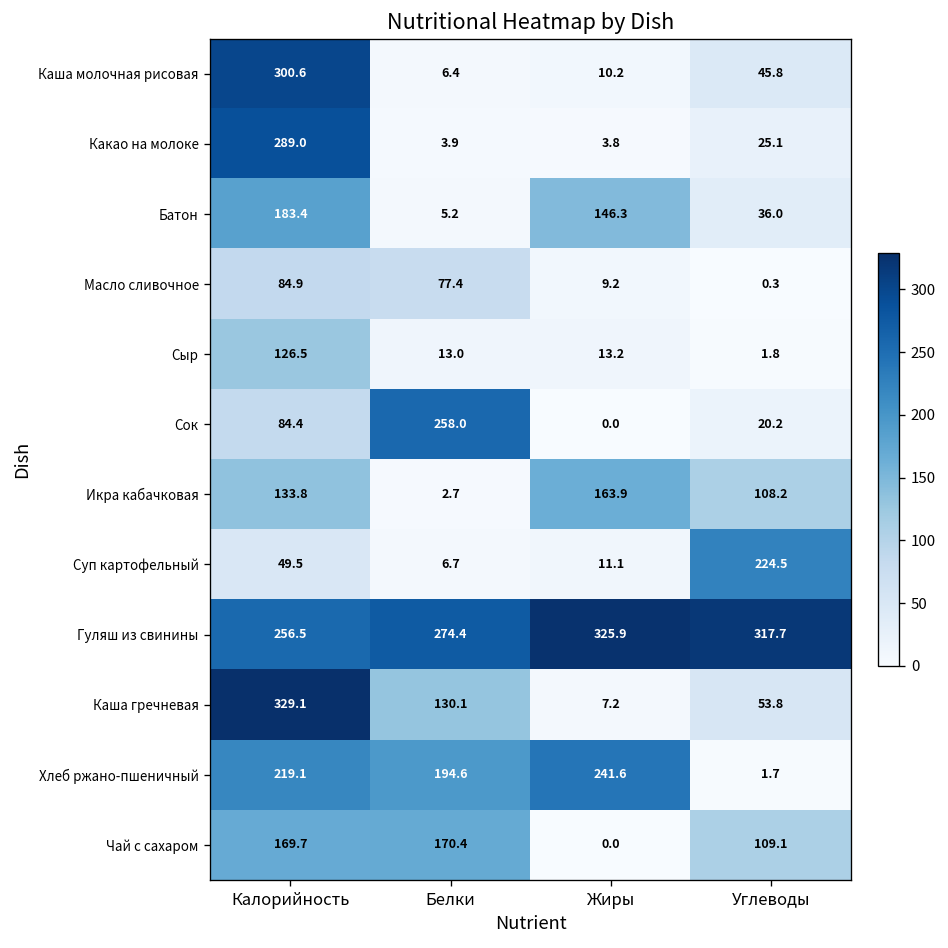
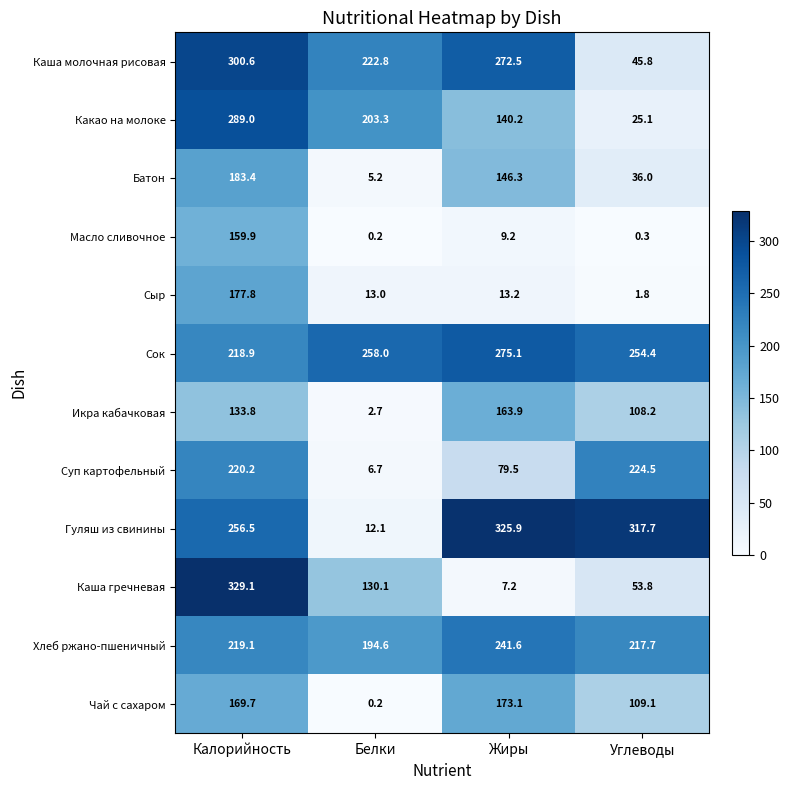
  {
    "Каша молочная рисовая": {
      "Калорийность": 300.6,
-     "Белки": 6.4,
-     "Жиры": 10.2,
+     "Белки": 222.8,
+     "Жиры": 272.5,
      "Углеводы": 45.8
    },
    "Какао на молоке": {
      "Калорийность": 289.0,
-     "Белки": 3.9,
-     "Жиры": 3.8,
+     "Белки": 203.3,
+     "Жиры": 140.2,
      "Углеводы": 25.1
    },
    "Батон": {
      "Калорийность": 183.4,
      "Белки": 5.2,
      "Жиры": 146.3,
      "Углеводы": 36.0
    },
    "Масло сливочное": {
-     "Калорийность": 84.9,
-     "Белки": 77.4,
+     "Калорийность": 159.9,
+     "Белки": 0.2,
      "Жиры": 9.2,
      "Углеводы": 0.3
    },
    "Сыр": {
-     "Калорийность": 126.5,
+     "Калорийность": 177.8,
      "Белки": 13.0,
      "Жиры": 13.2,
      "Углеводы": 1.8
    },
    "Сок": {
-     "Калорийность": 84.4,
+     "Калорийность": 218.9,
      "Белки": 258.0,
-     "Жиры": 0.0,
-     "Углеводы": 20.2
+     "Жиры": 275.1,
+     "Углеводы": 254.4
    },
    "Икра кабачковая": {
      "Калорийность": 133.8,
      "Белки": 2.7,
      "Жиры": 163.9,
      "Углеводы": 108.2
    },
    "Суп картофельный": {
-     "Калорийность": 49.5,
+     "Калорийность": 220.2,
      "Белки": 6.7,
-     "Жиры": 11.1,
+     "Жиры": 79.5,
      "Углеводы": 224.5
    },
    "Гуляш из свинины": {
      "Калорийность": 256.5,
-     "Белки": 274.4,
+     "Белки": 12.1,
      "Жиры": 325.9,
      "Углеводы": 317.7
    },
    "Каша гречневая": {
      "Калорийность": 329.1,
      "Белки": 130.1,
      "Жиры": 7.2,
      "Углеводы": 53.8
    },
    "Хлеб ржано-пшеничный": {
      "Калорийность": 219.1,
      "Белки": 194.6,
      "Жиры": 241.6,
-     "Углеводы": 1.7
+     "Углеводы": 217.7
    },
    "Чай с сахаром": {
      "Калорийность": 169.7,
-     "Белки": 170.4,
-     "Жиры": 0.0,
+     "Белки": 0.2,
+     "Жиры": 173.1,
      "Углеводы": 109.1
    }
  }
